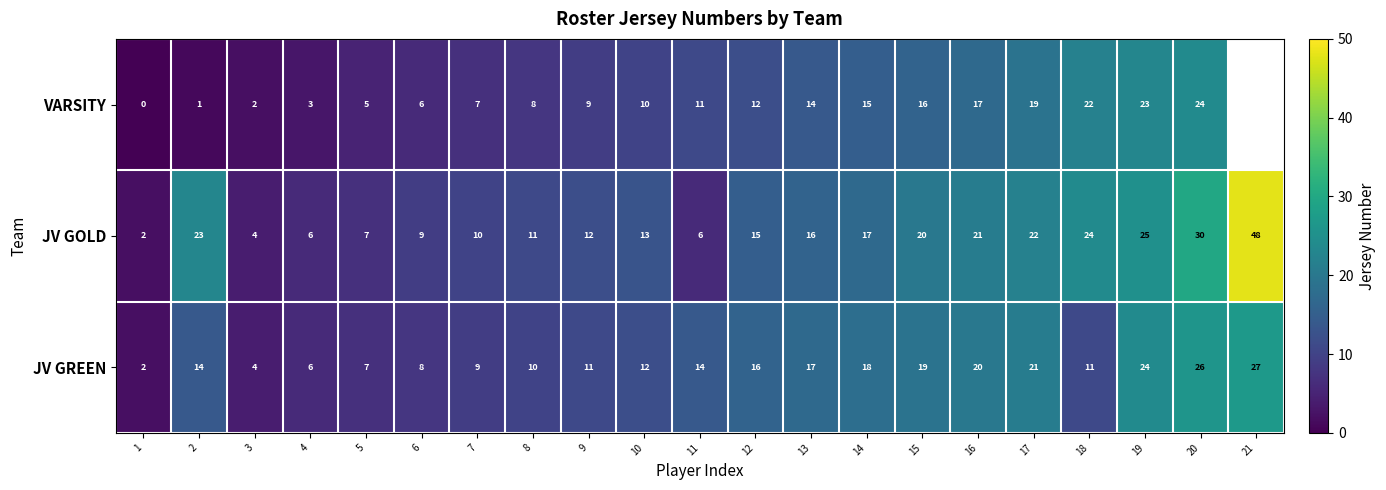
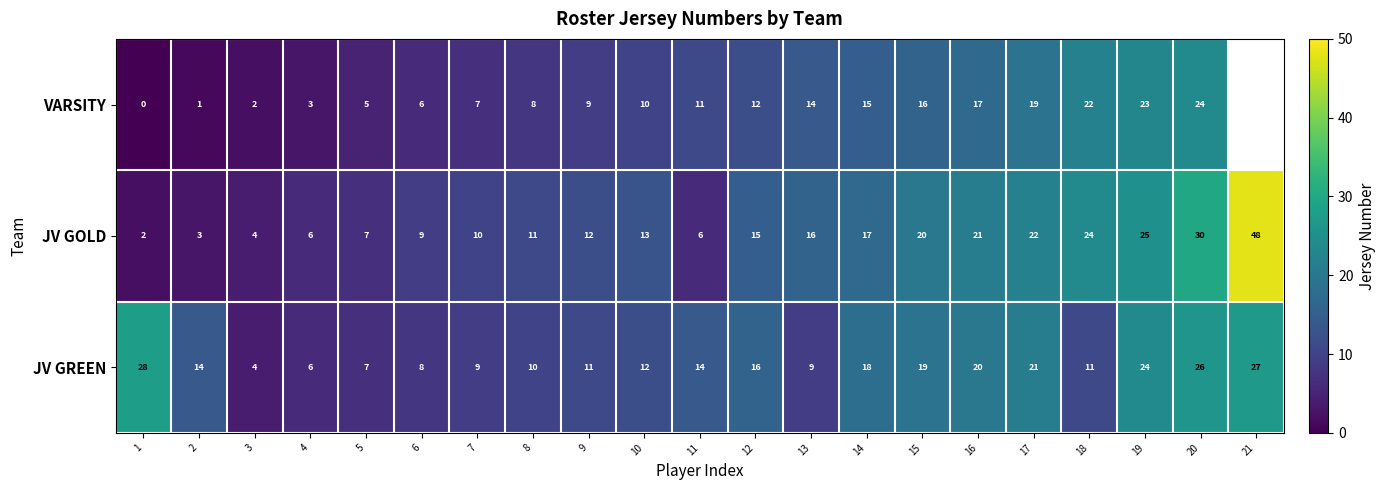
  {
    "VARSITY": {
      "1": 0,
      "2": 1,
      "3": 2,
      "4": 3,
      "5": 5,
      "6": 6,
      "7": 7,
      "8": 8,
      "9": 9,
      "10": 10,
      "11": 11,
      "12": 12,
      "13": 14,
      "14": 15,
      "15": 16,
      "16": 17,
      "17": 19,
      "18": 22,
      "19": 23,
      "20": 24
    },
    "JV GOLD": {
      "1": 2,
-     "2": 23,
+     "2": 3,
      "3": 4,
      "4": 6,
      "5": 7,
      "6": 9,
      "7": 10,
      "8": 11,
      "9": 12,
      "10": 13,
      "11": 6,
      "12": 15,
      "13": 16,
      "14": 17,
      "15": 20,
      "16": 21,
      "17": 22,
      "18": 24,
      "19": 25,
      "20": 30,
      "21": 48
    },
    "JV GREEN": {
-     "1": 2,
+     "1": 28,
      "2": 14,
      "3": 4,
      "4": 6,
      "5": 7,
      "6": 8,
      "7": 9,
      "8": 10,
      "9": 11,
      "10": 12,
      "11": 14,
      "12": 16,
-     "13": 17,
+     "13": 9,
      "14": 18,
      "15": 19,
      "16": 20,
      "17": 21,
      "18": 11,
      "19": 24,
      "20": 26,
      "21": 27
    }
  }
